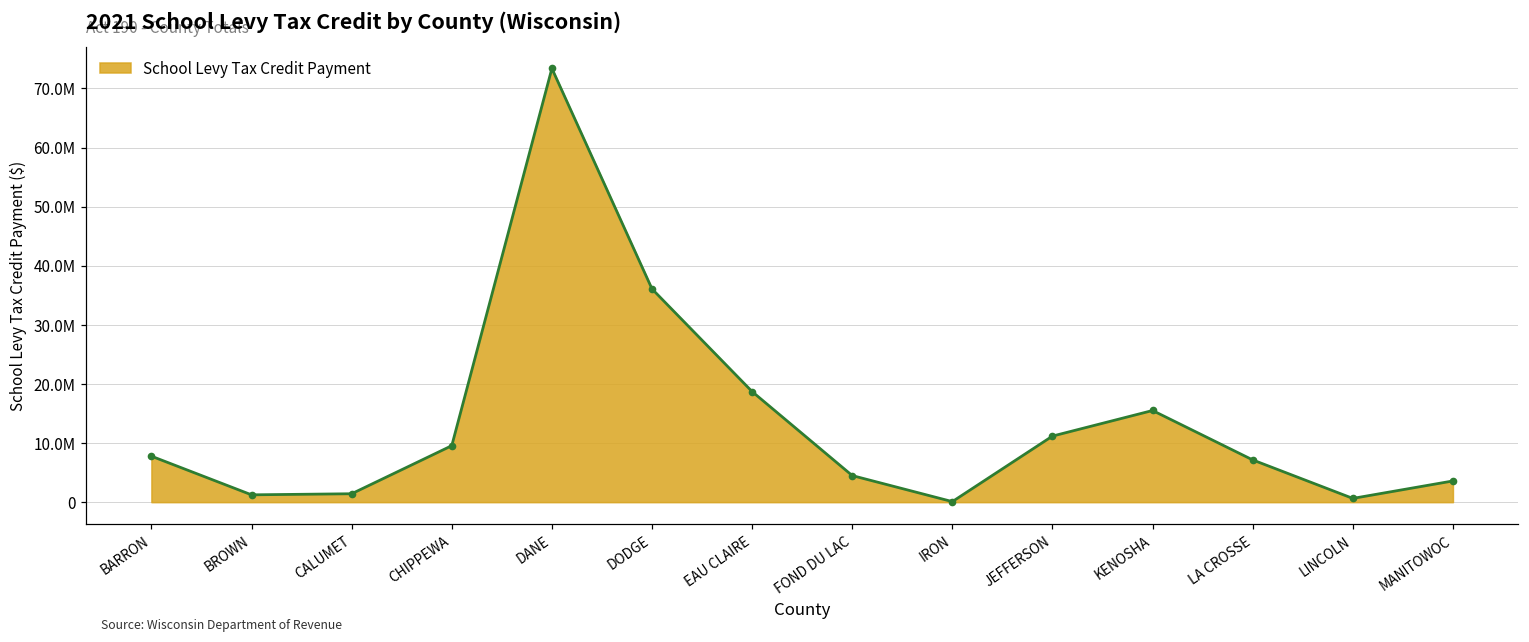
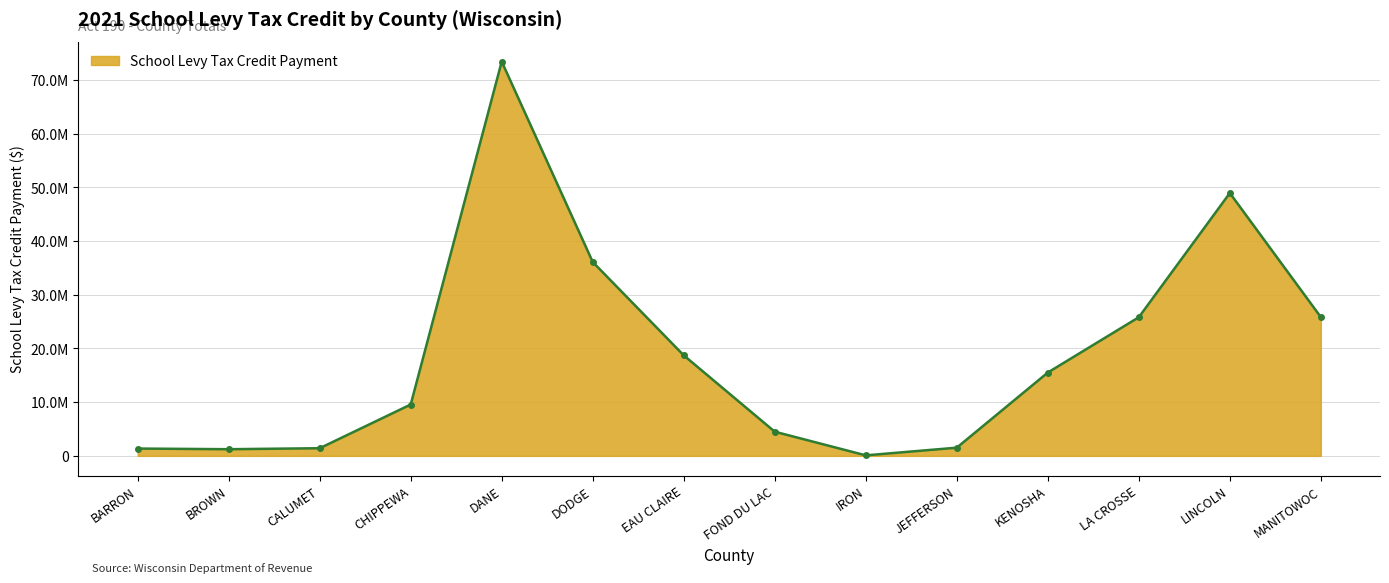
  {
-   "BARRON": 8000000,
+   "BARRON": 1000000,
    "BROWN": 1000000,
    "CALUMET": 1000000,
    "CHIPPEWA": 10000000,
    "DANE": 73000000,
    "DODGE": 36000000,
    "EAU CLAIRE": 19000000,
    "FOND DU LAC": 4000000,
    "IRON": 0,
-   "JEFFERSON": 11000000,
+   "JEFFERSON": 2000000,
    "KENOSHA": 16000000,
-   "LA CROSSE": 7000000,
-   "LINCOLN": 1000000,
-   "MANITOWOC": 4000000
+   "LA CROSSE": 26000000,
+   "LINCOLN": 49000000,
+   "MANITOWOC": 26000000
  }
